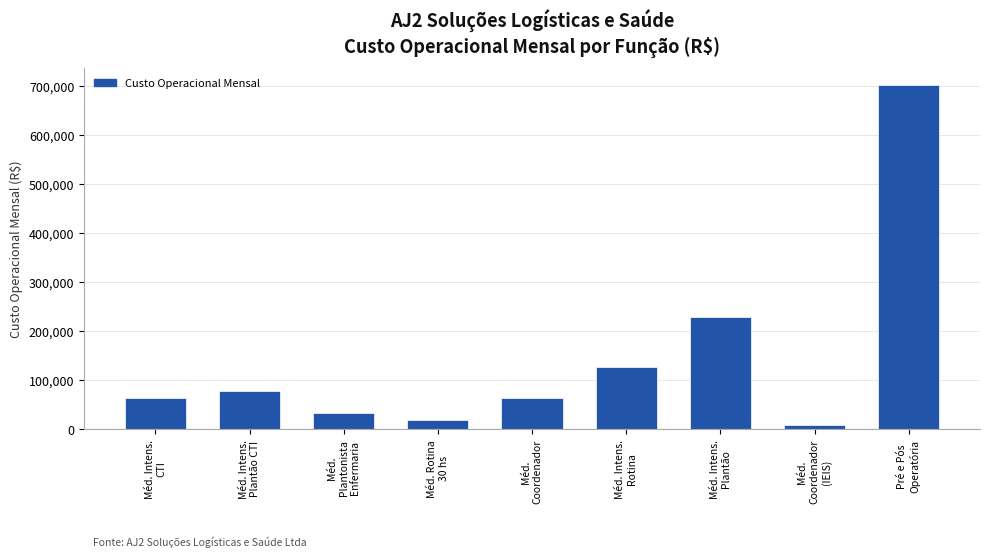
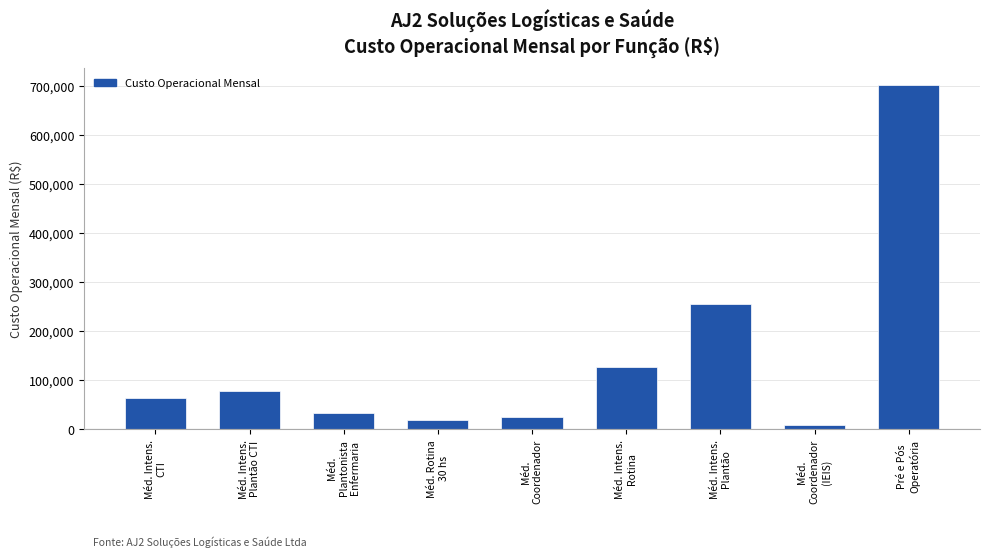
  {
    "Méd. Intens. CTI": "60,000",
    "Méd. Intens. Plantão CTI": "80,000",
    "Méd. Plantonista Enfermaria": "30,000",
    "Méd. Rotina 30 hs": "20,000",
-   "Méd. Coordenador": "60,000",
+   "Méd. Coordenador": "30,000",
    "Méd. Intens. Rotina": "130,000",
-   "Méd. Intens. Plantão": "230,000",
+   "Méd. Intens. Plantão": "250,000",
    "Méd. Coordenador (IEIS)": "10,000",
    "Pré e Pós Operatória": "700,000"
  }
